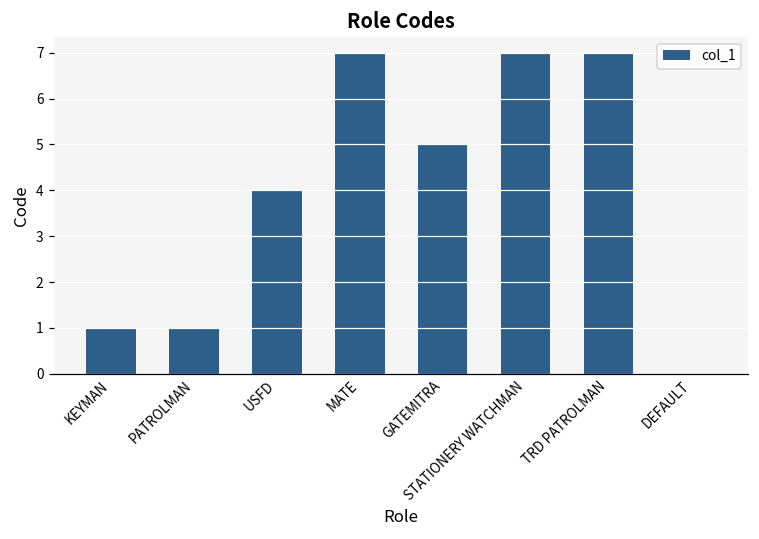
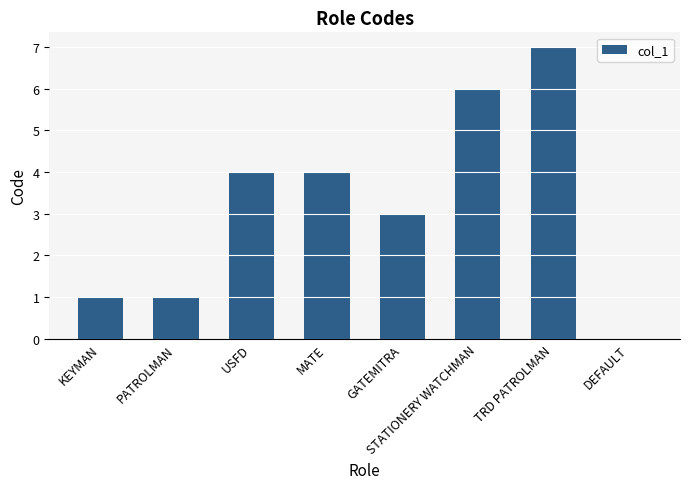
  {
    "KEYMAN": 1,
    "PATROLMAN": 1,
    "USFD": 4,
-   "MATE": 7,
-   "GATEMITRA": 5,
-   "STATIONERY WATCHMAN": 7,
+   "MATE": 4,
+   "GATEMITRA": 3,
+   "STATIONERY WATCHMAN": 6,
    "TRD PATROLMAN": 7,
    "DEFAULT": 0
  }
